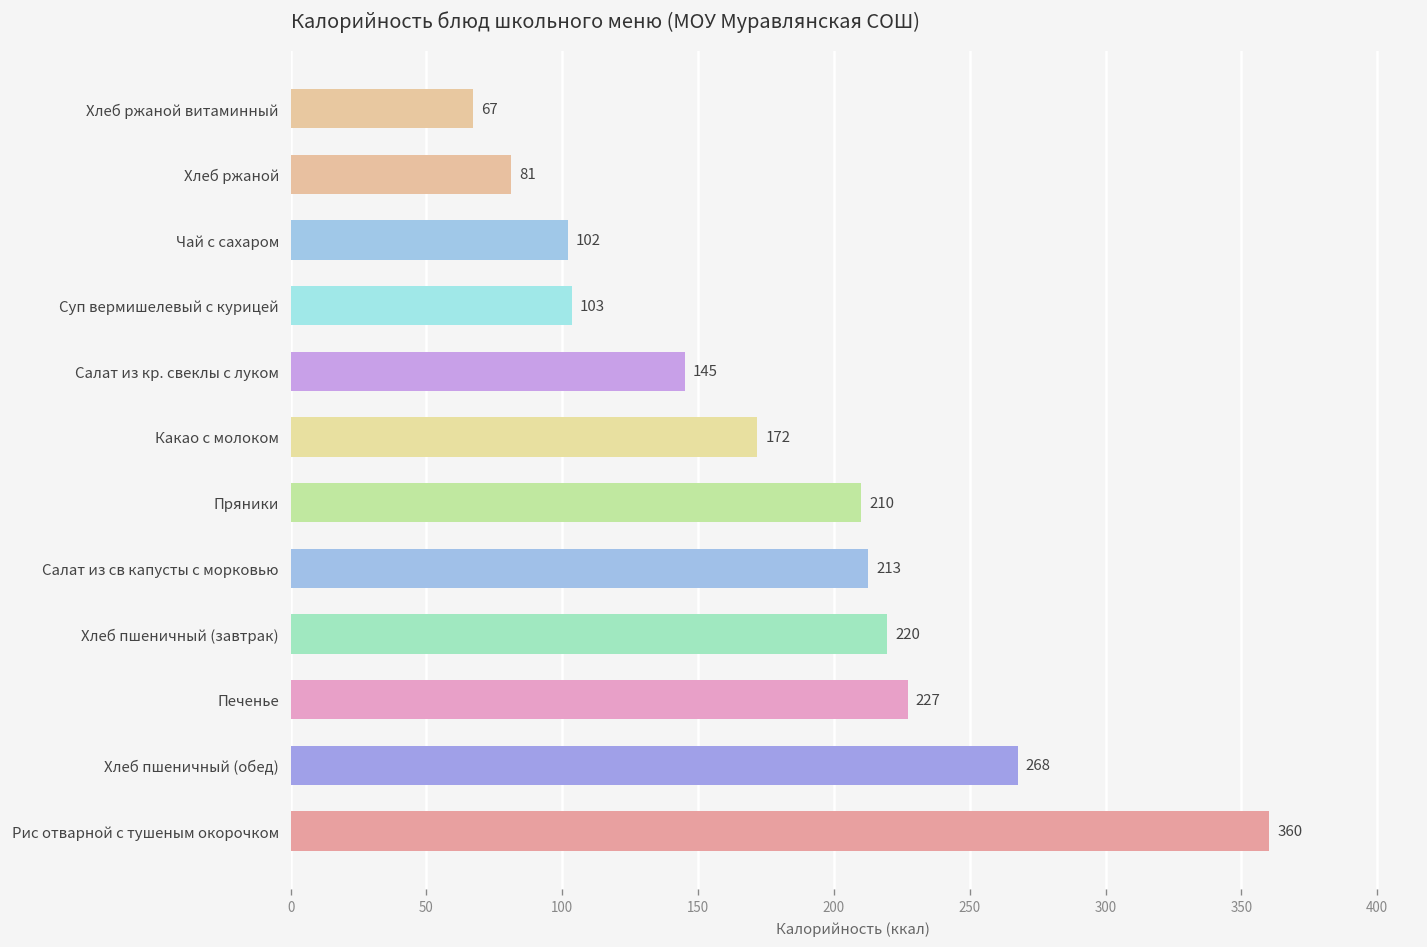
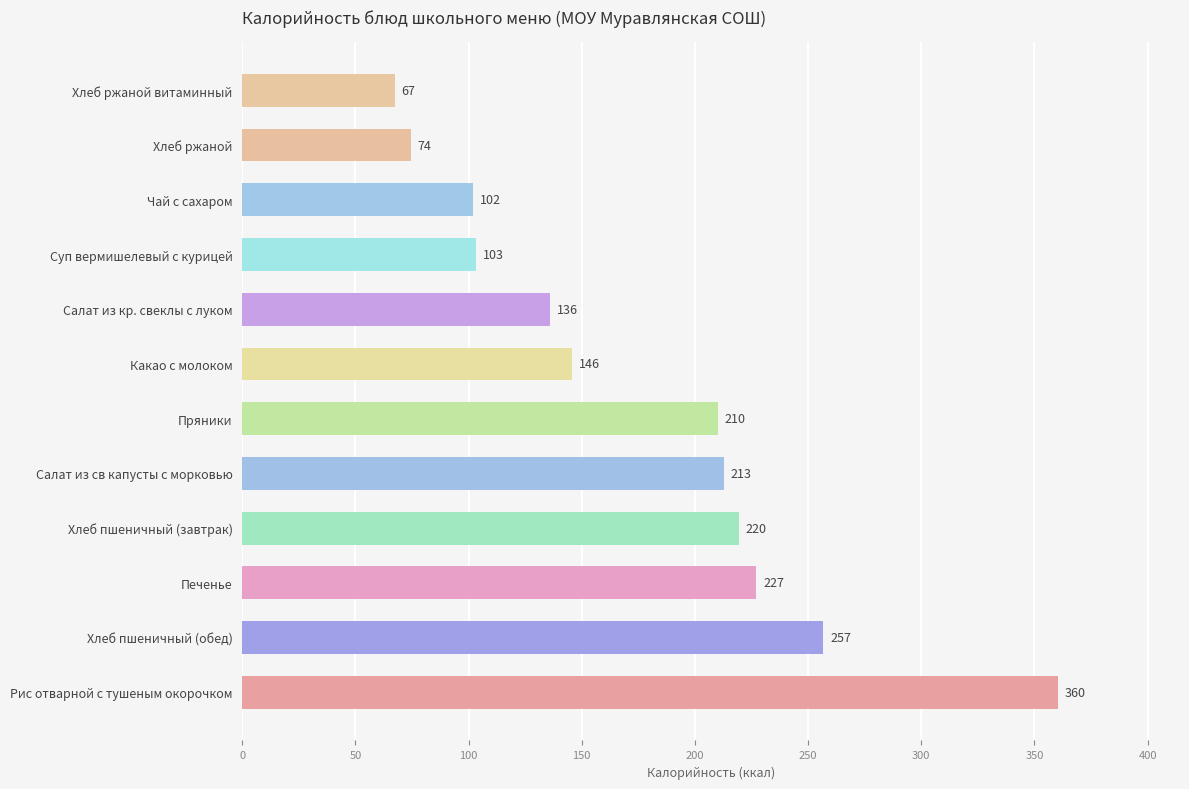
  {
    "Хлеб ржаной витаминный": 67,
-   "Хлеб ржаной": 81,
+   "Хлеб ржаной": 74,
    "Чай с сахаром": 102,
    "Суп вермишелевый с курицей": 103,
-   "Салат из кр. свеклы с луком": 145,
-   "Какао с молоком": 172,
+   "Салат из кр. свеклы с луком": 136,
+   "Какао с молоком": 146,
    "Пряники": 210,
    "Салат из св капусты с морковью": 213,
    "Хлеб пшеничный (завтрак)": 220,
    "Печенье": 227,
-   "Хлеб пшеничный (обед)": 268,
+   "Хлеб пшеничный (обед)": 257,
    "Рис отварной с тушеным окорочком": 360
  }
